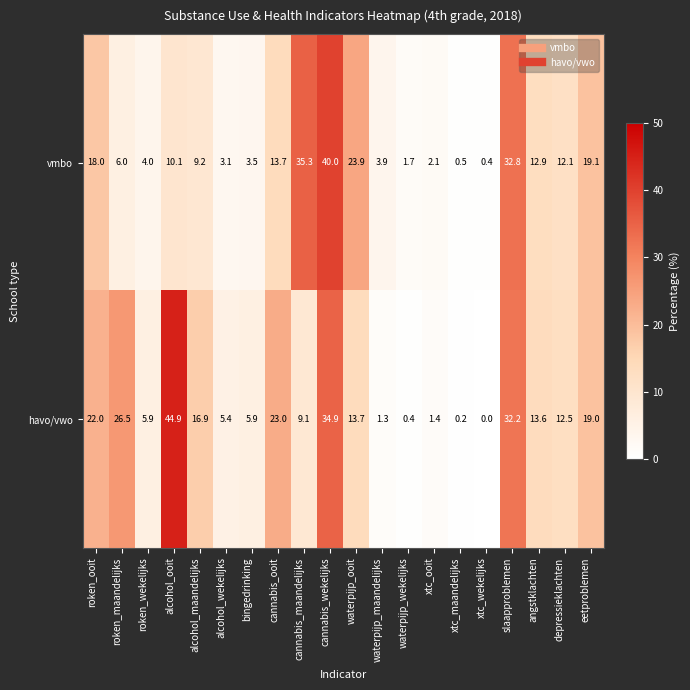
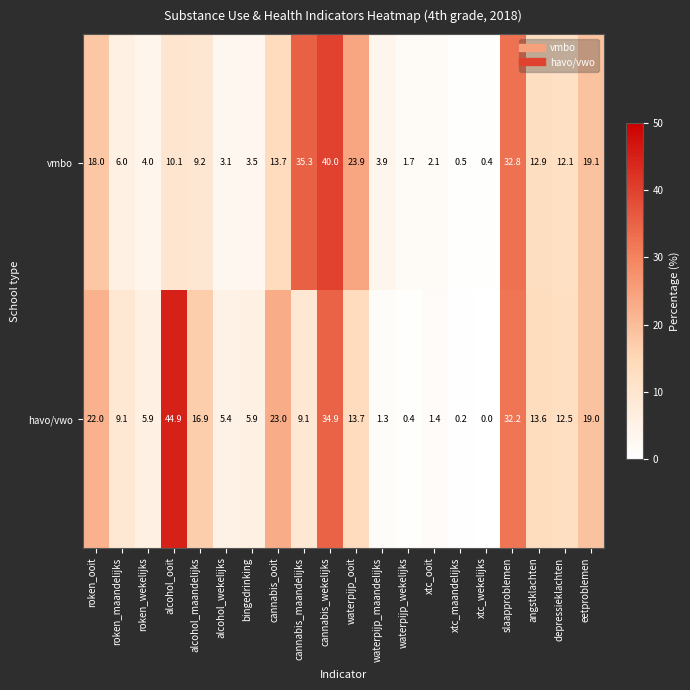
  {
    "vmbo": {
      "roken_ooit": 18.0,
      "roken_maandelijks": 6.0,
      "roken_wekelijks": 4.0,
      "alcohol_ooit": 10.1,
      "alcohol_maandelijks": 9.2,
      "alcohol_wekelijks": 3.1,
      "bingedrinking": 3.5,
      "cannabis_ooit": 13.7,
      "cannabis_maandelijks": 35.3,
      "cannabis_wekelijks": 40.0,
      "waterpijp_ooit": 23.9,
      "waterpijp_maandelijks": 3.9,
      "waterpijp_wekelijks": 1.7,
      "xtc_ooit": 2.1,
      "xtc_maandelijks": 0.5,
      "xtc_wekelijks": 0.4,
      "slaapproblemen": 32.8,
      "angstklachten": 12.9,
      "depressieklachten": 12.1,
      "eetproblemen": 19.1
    },
    "havo/vwo": {
      "roken_ooit": 22.0,
-     "roken_maandelijks": 26.5,
+     "roken_maandelijks": 9.1,
      "roken_wekelijks": 5.9,
      "alcohol_ooit": 44.9,
      "alcohol_maandelijks": 16.9,
      "alcohol_wekelijks": 5.4,
      "bingedrinking": 5.9,
      "cannabis_ooit": 23.0,
      "cannabis_maandelijks": 9.1,
      "cannabis_wekelijks": 34.9,
      "waterpijp_ooit": 13.7,
      "waterpijp_maandelijks": 1.3,
      "waterpijp_wekelijks": 0.4,
      "xtc_ooit": 1.4,
      "xtc_maandelijks": 0.2,
      "xtc_wekelijks": 0.0,
      "slaapproblemen": 32.2,
      "angstklachten": 13.6,
      "depressieklachten": 12.5,
      "eetproblemen": 19.0
    }
  }
